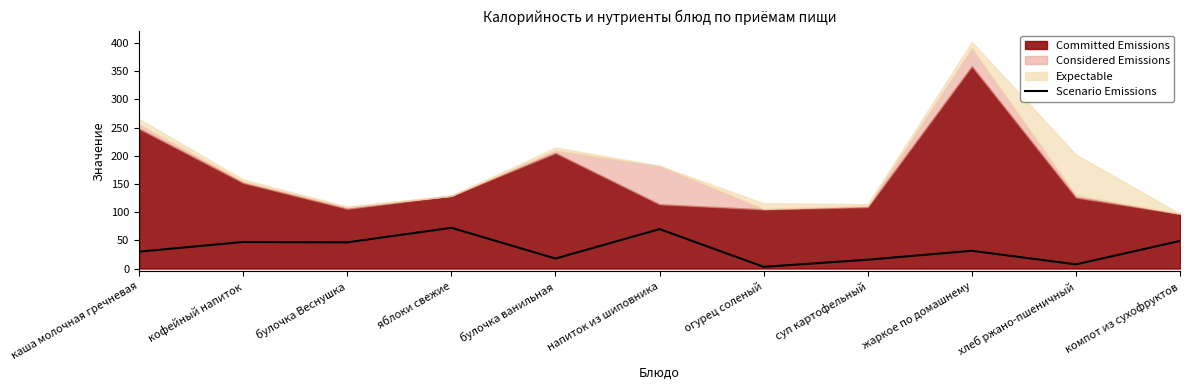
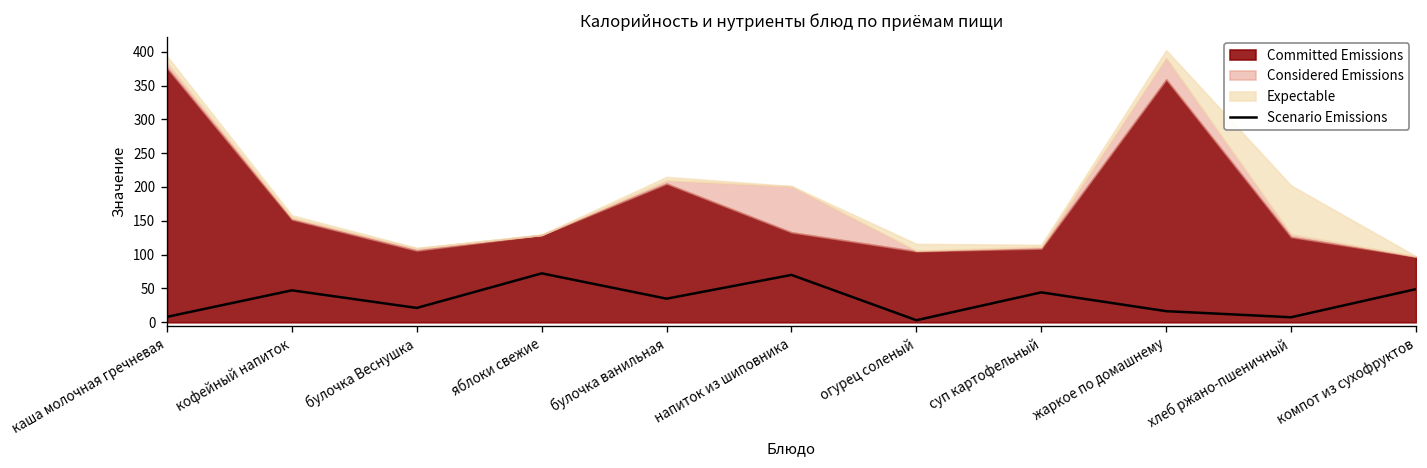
  {
    "Scenario Emissions": {
-     "каша молочная гречневая": 30,
+     "каша молочная гречневая": 10,
      "кофейный напиток": 50,
-     "булочка Веснушка": 50,
+     "булочка Веснушка": 20,
      "яблоки свежие": 70,
-     "булочка ванильная": 20,
+     "булочка ванильная": 30,
      "напиток из шиповника": 70,
      "огурец соленый": 0,
-     "суп картофельный": 20,
-     "жаркое по домашнему": 30,
+     "суп картофельный": 40,
+     "жаркое по домашнему": 20,
      "хлеб ржано-пшеничный": 10,
      "компот из сухофруктов": 50
    },
    "Committed Emissions": {
-     "каша молочная гречневая": 250,
+     "каша молочная гречневая": 380,
      "булочка ванильная": 210,
-     "напиток из шиповника": 110,
+     "напиток из шиповника": 130,
      "жаркое по домашнему": 360
    }
  }
